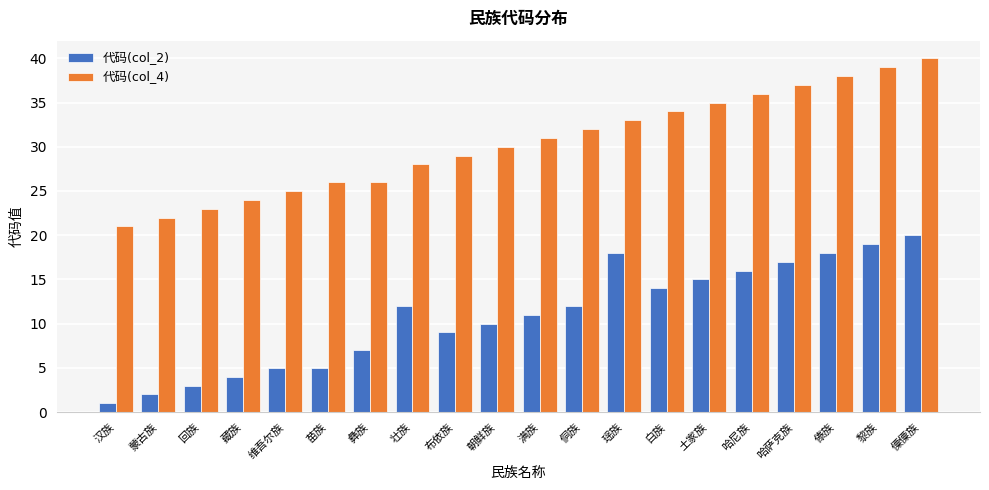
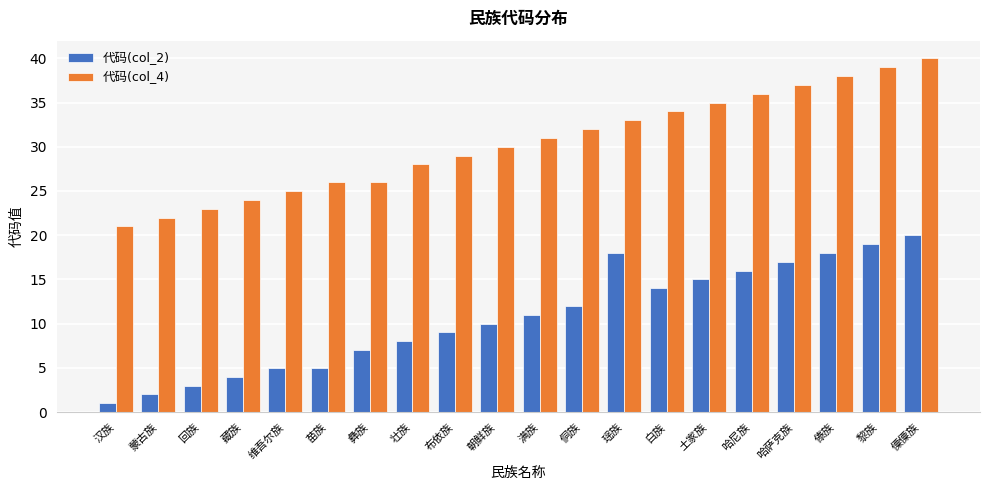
  {
    "代码(col_2)": {
      "汉族": 1,
      "蒙古族": 2,
      "回族": 3,
      "藏族": 4,
      "维吾尔族": 5,
      "苗族": 5,
      "彝族": 7,
-     "壮族": 12,
+     "壮族": 8,
      "布依族": 9,
      "朝鲜族": 10,
      "满族": 11,
      "侗族": 12,
      "瑶族": 18,
      "白族": 14,
      "土家族": 15,
      "哈尼族": 16,
      "哈萨克族": 17,
      "傣族": 18,
      "黎族": 19,
      "僳僳族": 20
    },
    "代码(col_4)": {
      "汉族": 21,
      "蒙古族": 22,
      "回族": 23,
      "藏族": 24,
      "维吾尔族": 25,
      "苗族": 26,
      "彝族": 26,
      "壮族": 28,
      "布依族": 29,
      "朝鲜族": 30,
      "满族": 31,
      "侗族": 32,
      "瑶族": 33,
      "白族": 34,
      "土家族": 35,
      "哈尼族": 36,
      "哈萨克族": 37,
      "傣族": 38,
      "黎族": 39,
      "僳僳族": 40
    }
  }
